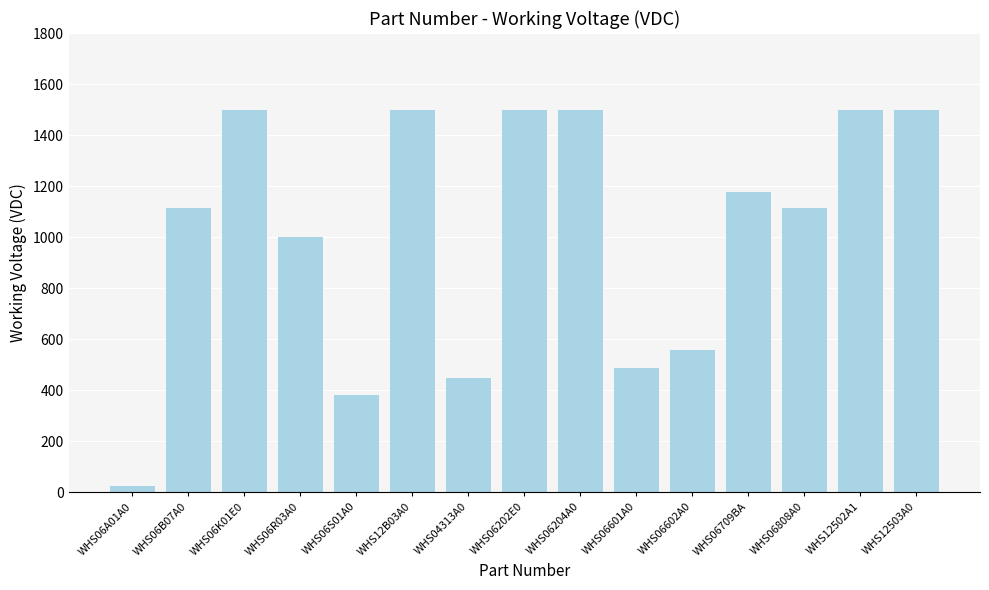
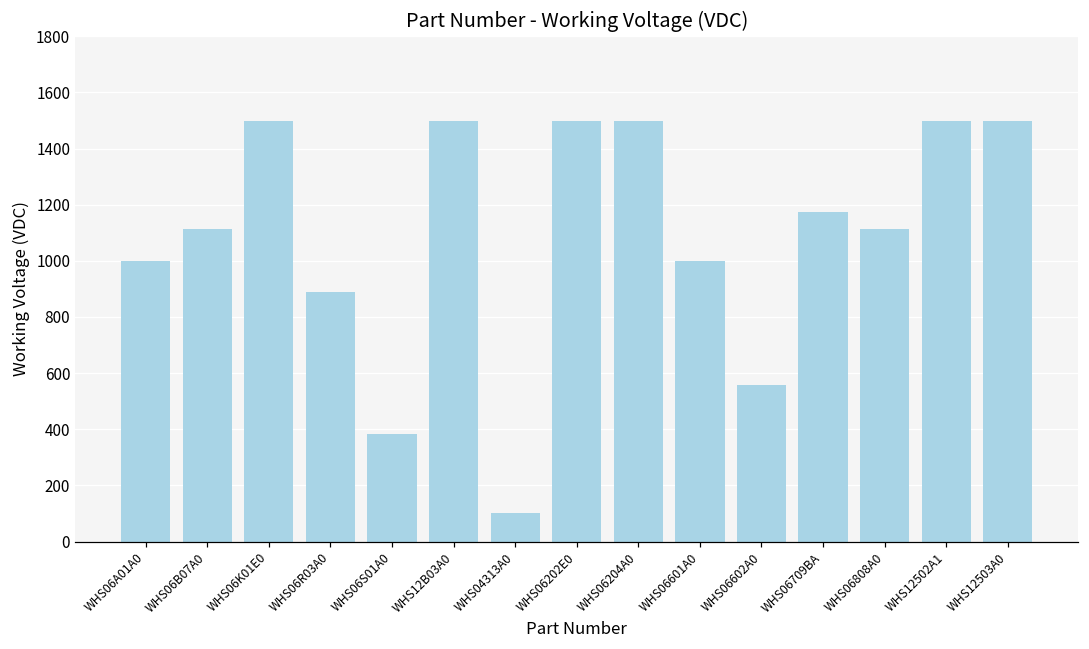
  {
-   "WHS06A01A0": 30,
+   "WHS06A01A0": 1000,
    "WHS06B07A0": 1120,
    "WHS06K01E0": 1500,
-   "WHS06R03A0": 1000,
+   "WHS06R03A0": 890,
    "WHS06S01A0": 380,
    "WHS12B03A0": 1500,
-   "WHS04313A0": 450,
+   "WHS04313A0": 100,
    "WHS06202E0": 1500,
    "WHS06204A0": 1500,
-   "WHS06601A0": 490,
+   "WHS06601A0": 1000,
    "WHS06602A0": 560,
    "WHS06709BA": 1180,
    "WHS06808A0": 1110,
    "WHS12502A1": 1500,
    "WHS12503A0": 1500
  }
